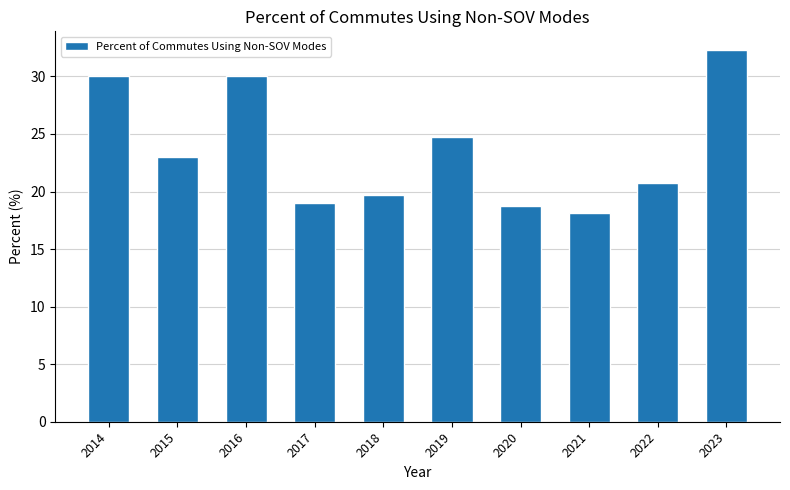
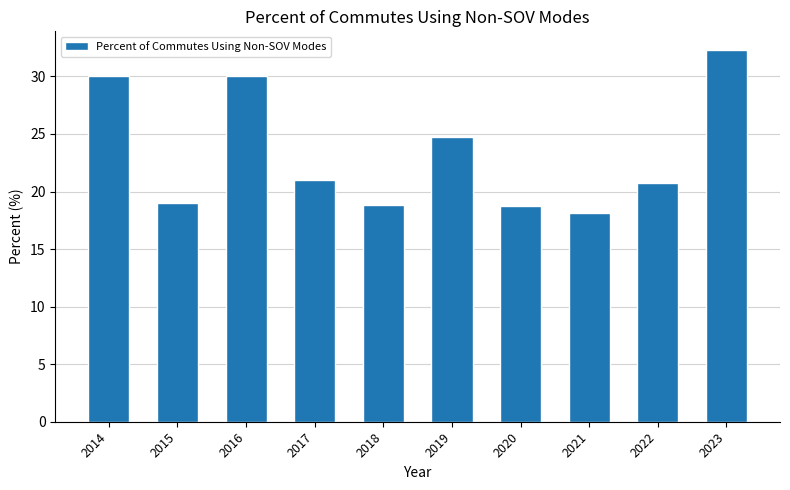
  {
    "2014": 30.0,
-   "2015": 23.0,
+   "2015": 19.0,
    "2016": 30.0,
-   "2017": 19.0,
-   "2018": 19.7,
+   "2017": 21.0,
+   "2018": 18.8,
    "2019": 24.7,
    "2020": 18.7,
    "2021": 18.1,
    "2022": 20.8,
    "2023": 32.3
  }
